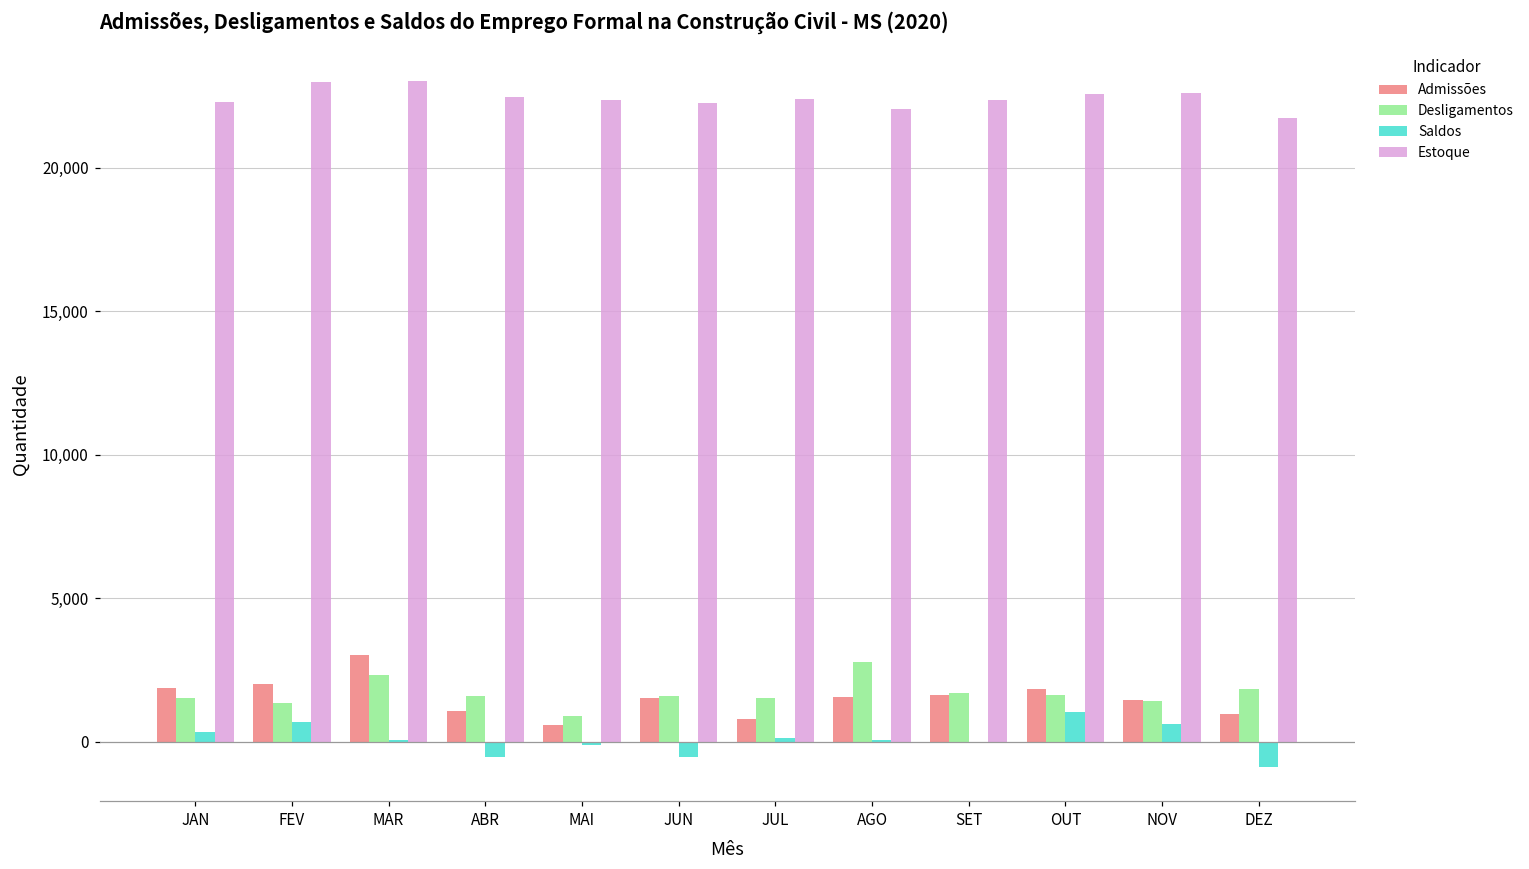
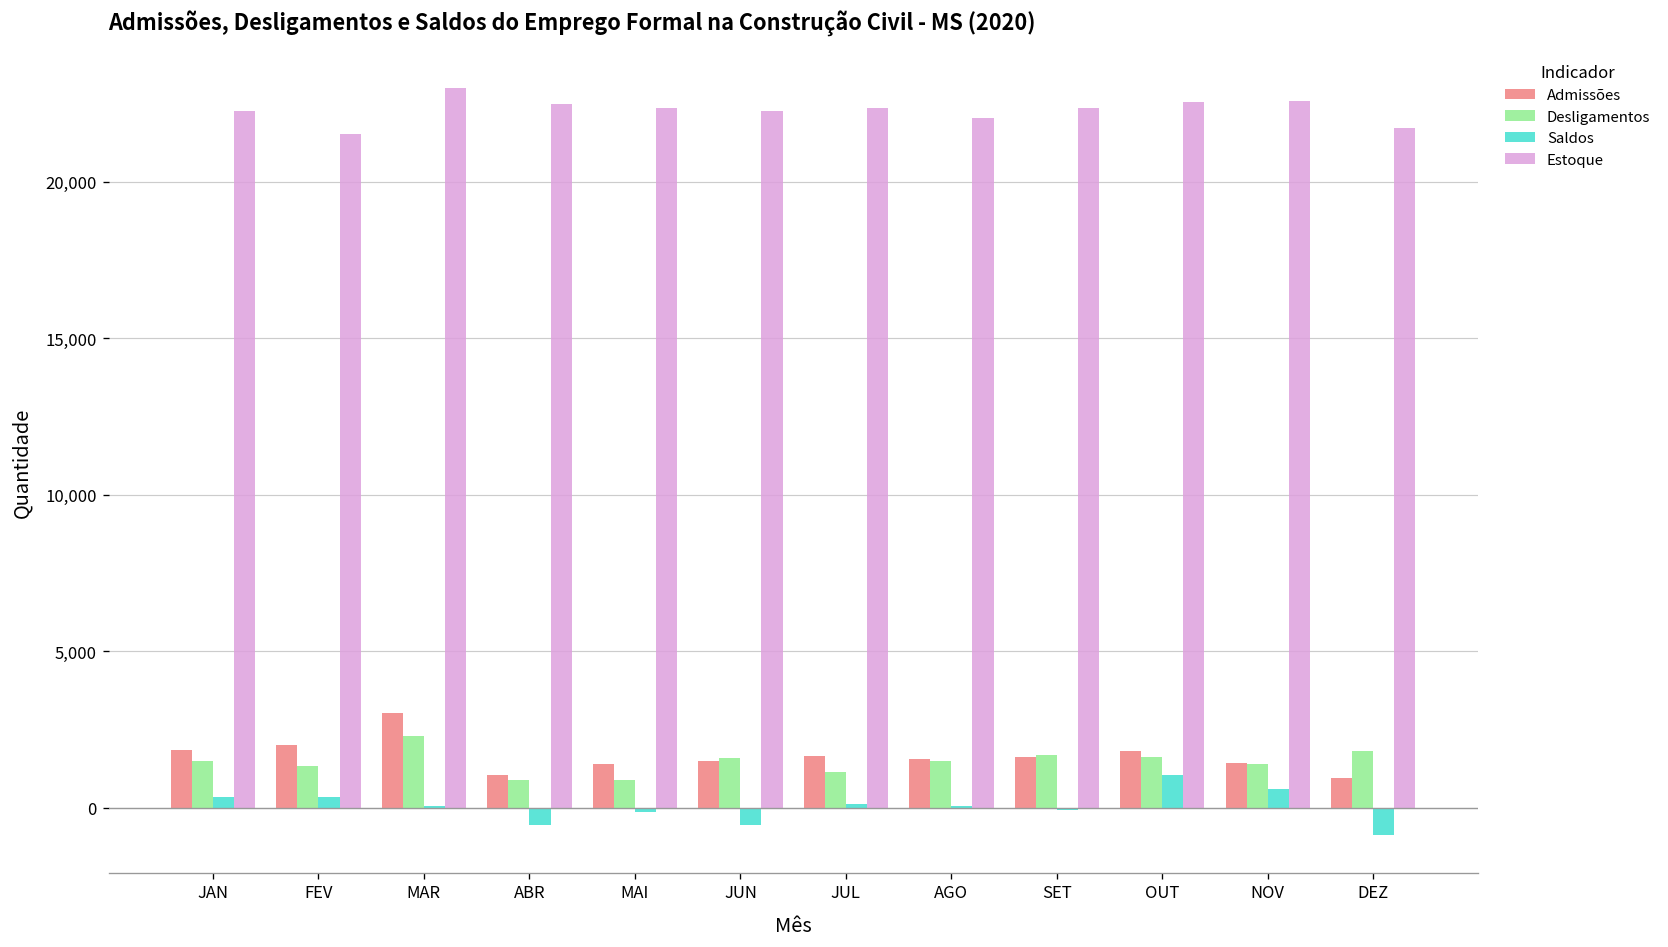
  {
    "Admissões": {
      "JAN": "1,900",
      "FEV": "2,000",
      "MAR": "3,000",
      "ABR": "1,100",
-     "MAI": "600",
+     "MAI": "1,400",
      "JUN": "1,500",
-     "JUL": "800",
+     "JUL": "1,700",
      "AGO": "1,600",
      "SET": "1,600",
      "OUT": "1,800",
      "NOV": "1,400",
      "DEZ": "900"
    },
    "Desligamentos": {
      "JAN": "1,500",
      "FEV": "1,300",
      "MAR": "2,300",
-     "ABR": "1,600",
+     "ABR": "900",
      "MAI": "900",
      "JUN": "1,600",
-     "JUL": "1,500",
-     "AGO": "2,800",
+     "JUL": "1,100",
+     "AGO": "1,500",
      "SET": "1,700",
      "OUT": "1,600",
      "NOV": "1,400",
      "DEZ": "1,800"
    },
    "Saldos": {
      "JAN": "300",
-     "FEV": "700",
+     "FEV": "300",
      "ABR": "-500",
      "MAI": "-100",
      "JUN": "-500",
      "JUL": "100",
      "OUT": "1,000",
      "NOV": "600",
      "DEZ": "-900"
    },
    "Estoque": {
      "JAN": "22,300",
-     "FEV": "23,000",
+     "FEV": "21,500",
      "MAR": "23,000",
      "ABR": "22,500",
      "MAI": "22,400",
      "JUN": "22,300",
      "JUL": "22,400",
      "AGO": "22,000",
      "SET": "22,400",
      "OUT": "22,600",
      "NOV": "22,600",
      "DEZ": "21,700"
    }
  }
